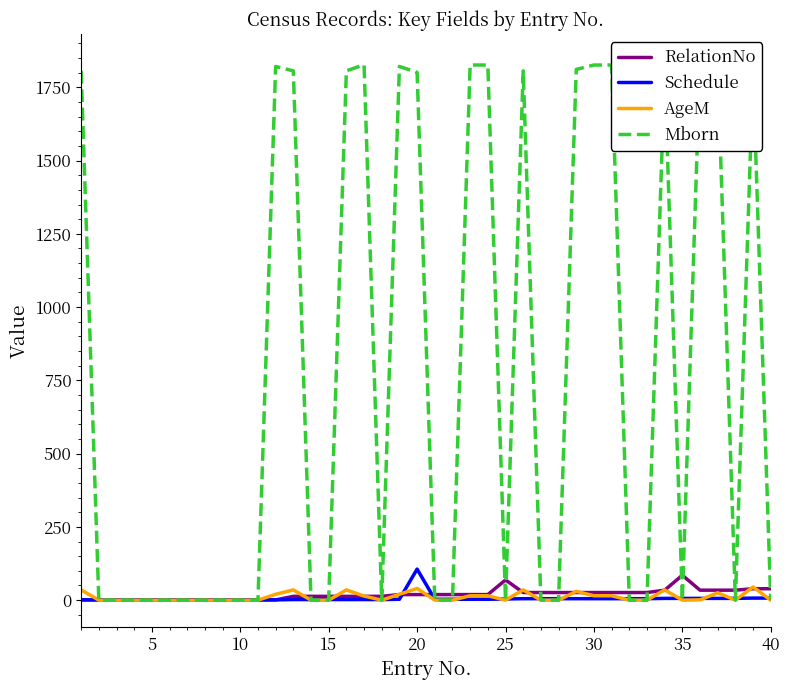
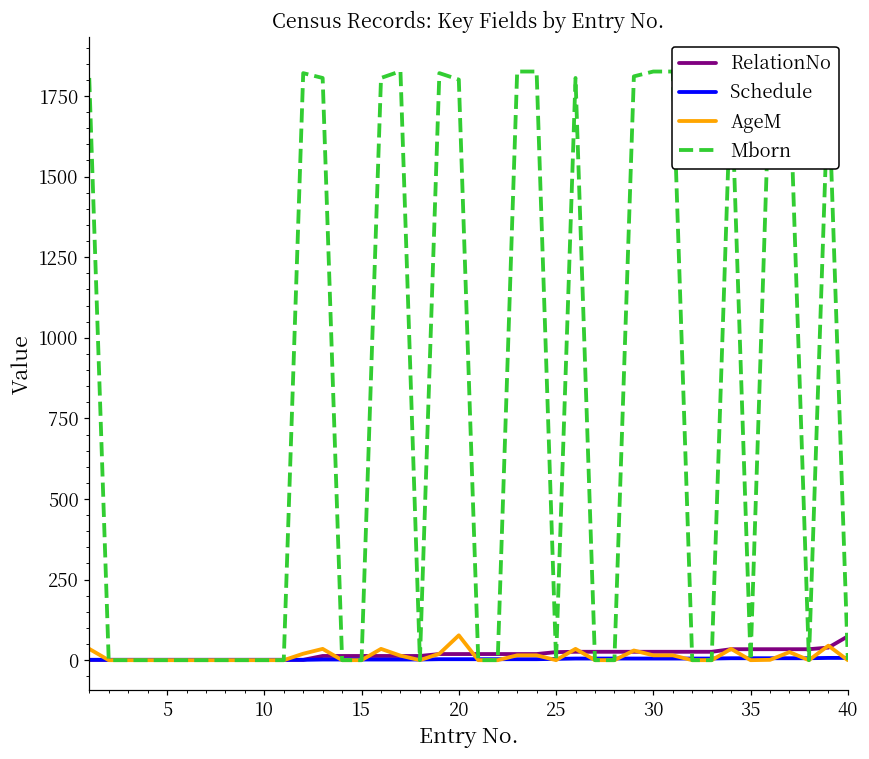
  {
    "RelationNo": {
      "15": 10,
      "20": 20,
-     "25": 70,
+     "25": 30,
      "30": 30,
-     "35": 90,
-     "40": 40
+     "35": 30,
+     "40": 70
    },
    "Schedule": {
-     "20": 110,
+     "20": 0,
      "30": 10
    },
    "AgeM": {
-     "20": 40,
+     "20": 80,
      "30": 20
    },
    "Mborn": {
      "20": 1800,
      "30": 1830
    }
  }
